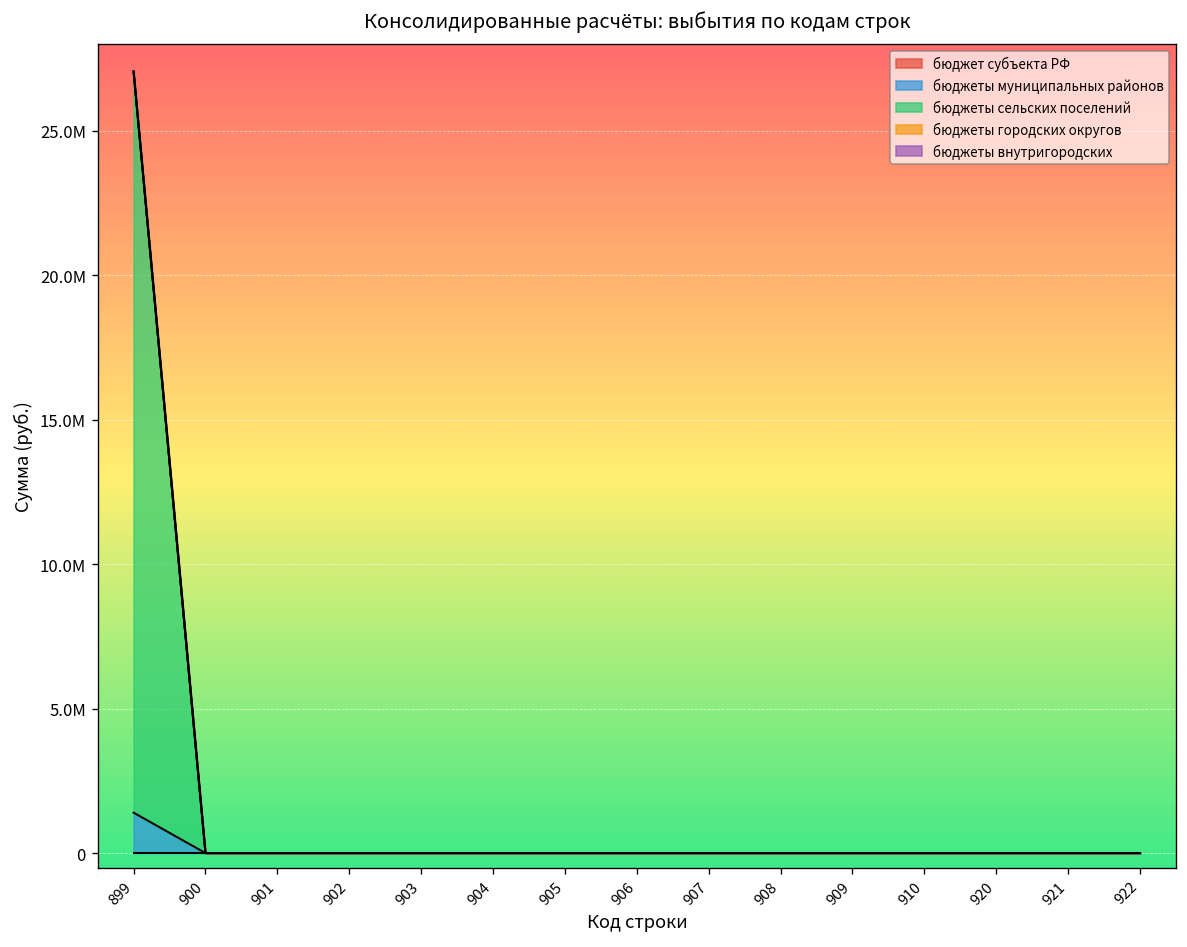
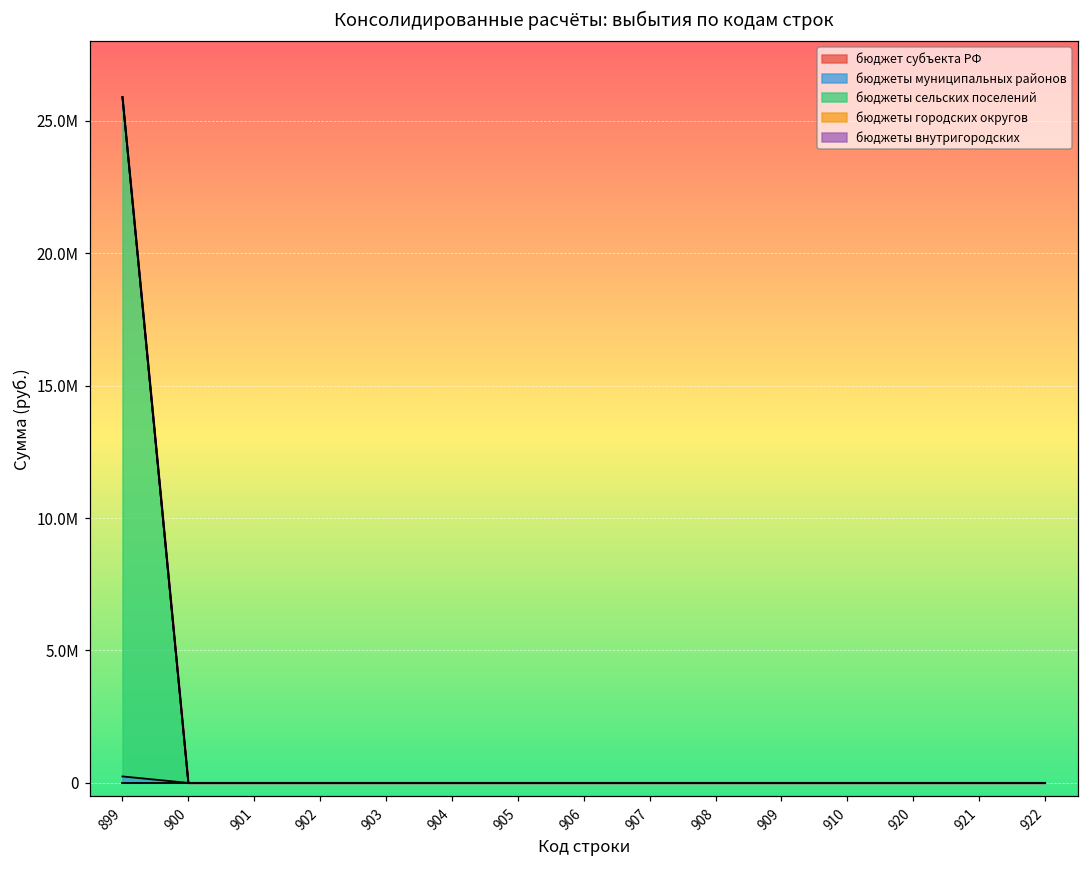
  {
    "бюджет субъекта РФ": {
      "899": 0
    },
    "бюджеты муниципальных районов": {
-     "899": 1400000
+     "899": 200000
    }
  }
